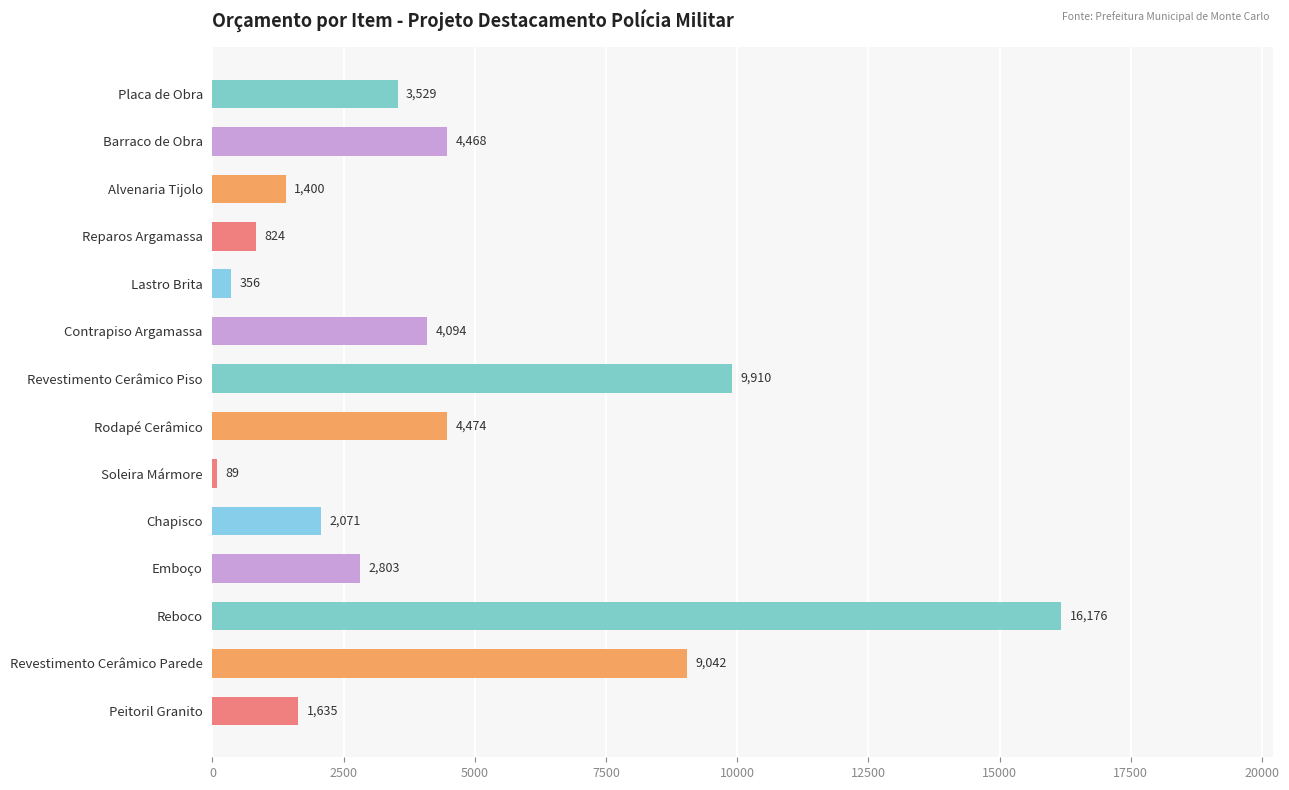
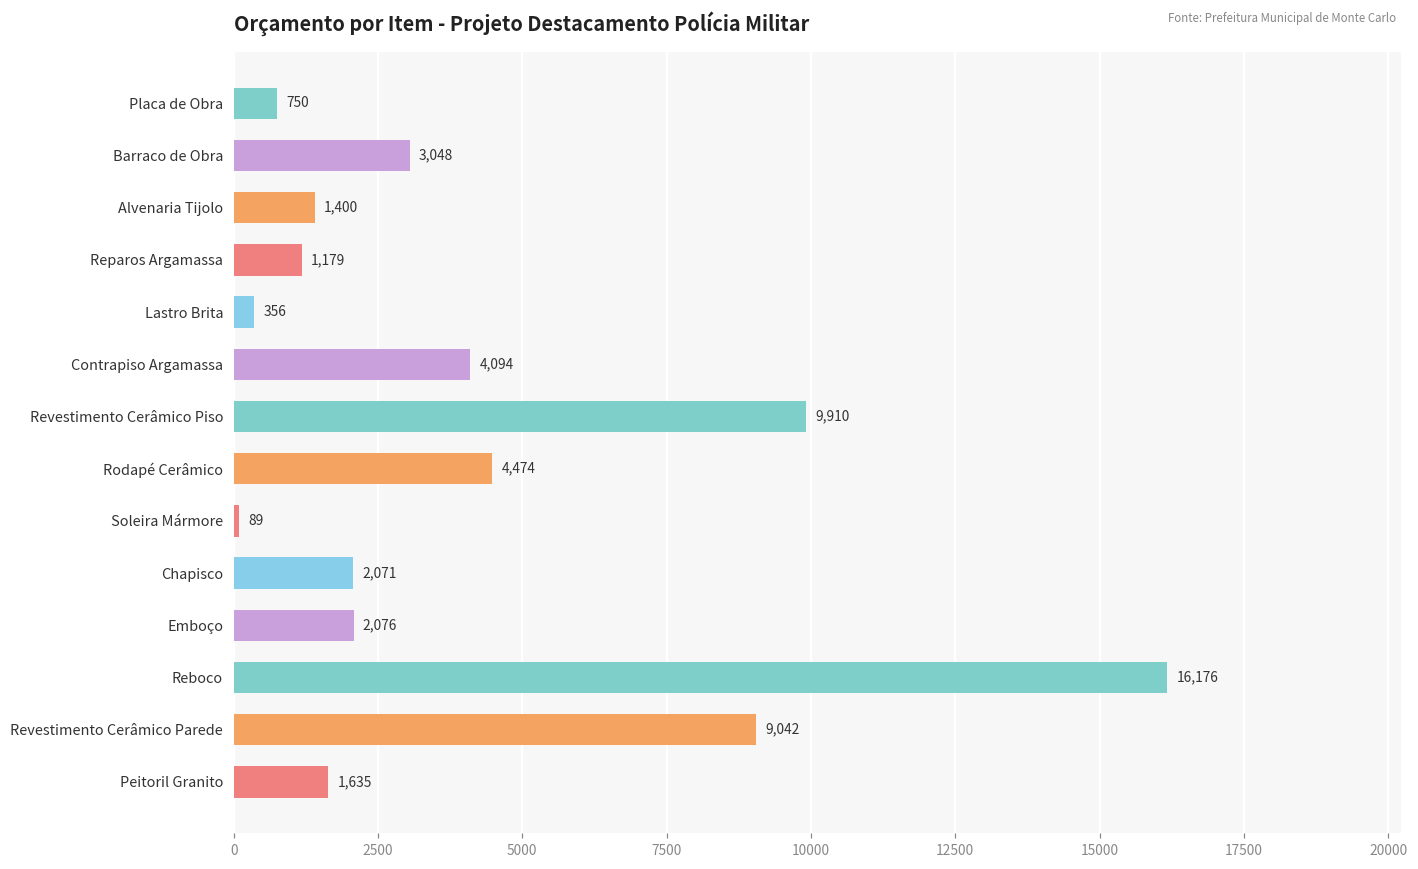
  {
-   "Placa de Obra": "3,529",
-   "Barraco de Obra": "4,468",
+   "Placa de Obra": "750",
+   "Barraco de Obra": "3,048",
    "Alvenaria Tijolo": "1,400",
-   "Reparos Argamassa": "824",
+   "Reparos Argamassa": "1,179",
    "Lastro Brita": "356",
    "Contrapiso Argamassa": "4,094",
    "Revestimento Cerâmico Piso": "9,910",
    "Rodapé Cerâmico": "4,474",
    "Soleira Mármore": "89",
    "Chapisco": "2,071",
-   "Emboço": "2,803",
+   "Emboço": "2,076",
    "Reboco": "16,176",
    "Revestimento Cerâmico Parede": "9,042",
    "Peitoril Granito": "1,635"
  }
